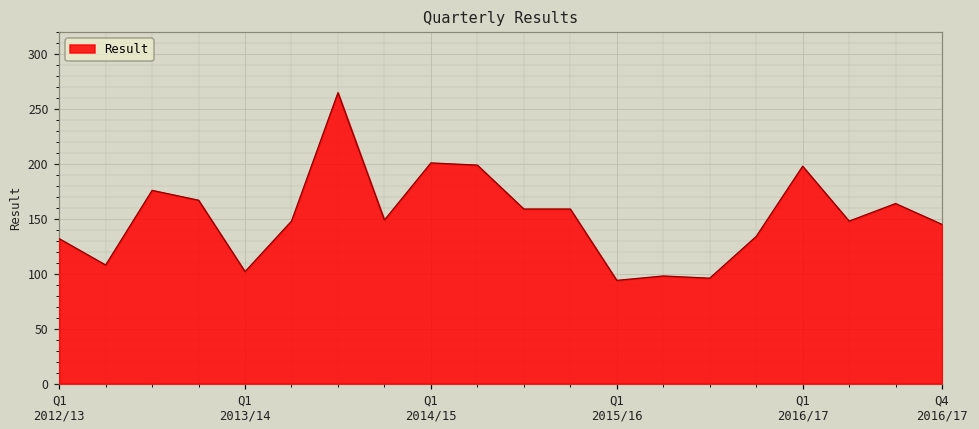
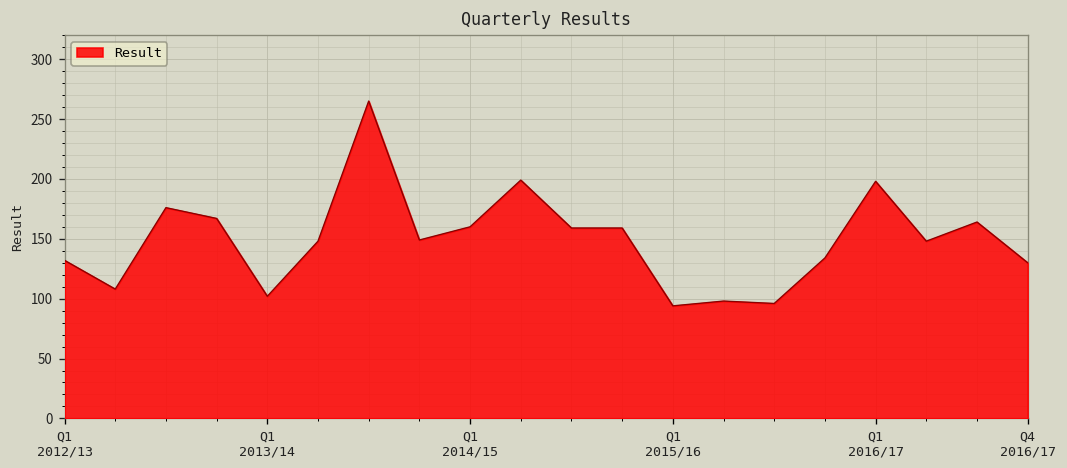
  {
    "Q1 2012/13": 130,
    "Q1 2013/14": 100,
-   "Q1 2014/15": 200,
+   "Q1 2014/15": 160,
    "Q1 2015/16": 90,
    "Q1 2016/17": 200,
-   "Q4 2016/17": 150
+   "Q4 2016/17": 130
  }
